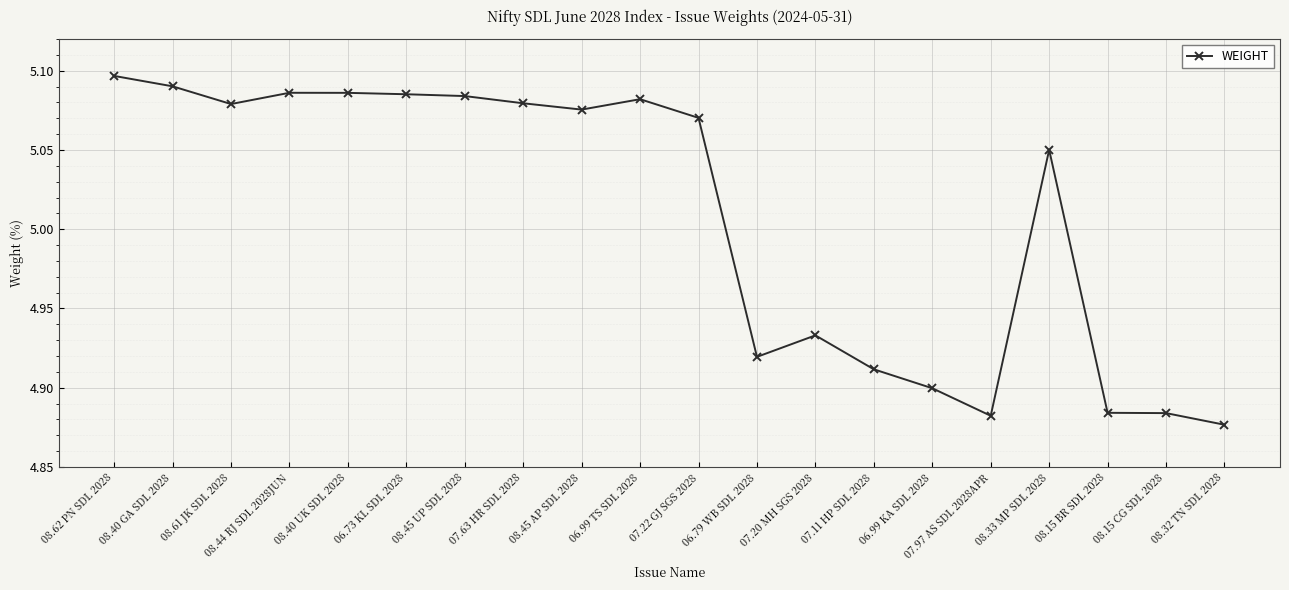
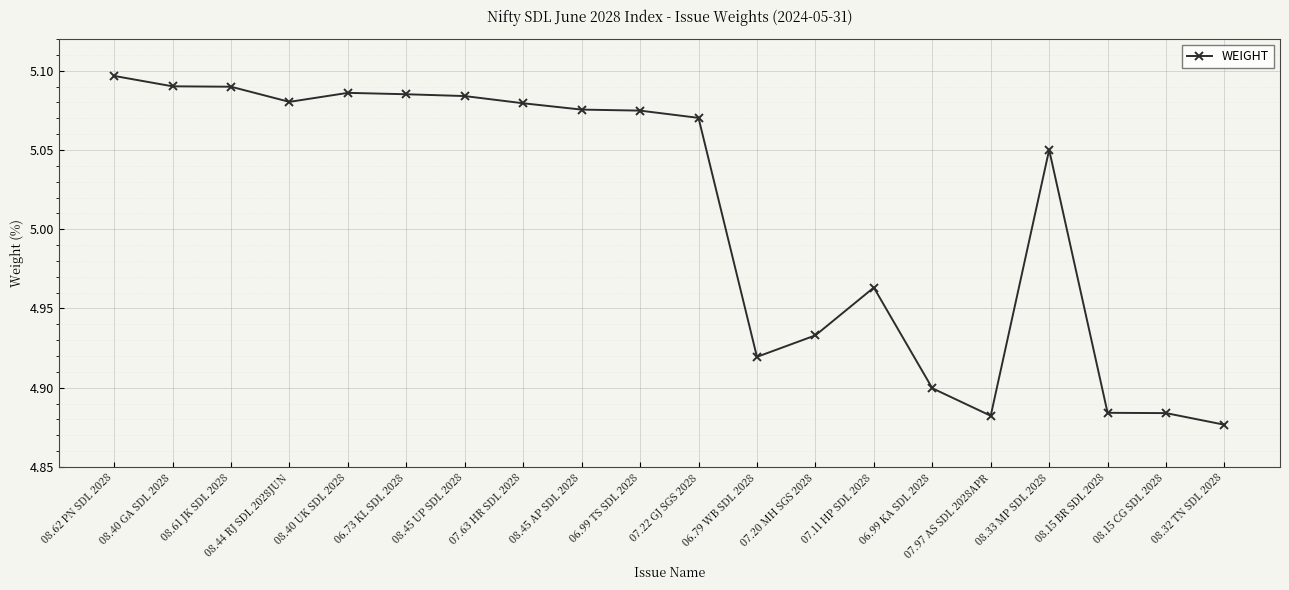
  {
    "08.62 PN SDL 2028": 5.097,
    "08.40 GA SDL 2028": 5.090,
-   "08.61 JK SDL 2028": 5.079,
-   "08.44 RJ SDL 2028JUN": 5.086,
+   "08.61 JK SDL 2028": 5.090,
+   "08.44 RJ SDL 2028JUN": 5.080,
    "08.40 UK SDL 2028": 5.086,
    "06.73 KL SDL 2028": 5.085,
    "08.45 UP SDL 2028": 5.084,
    "07.63 HR SDL 2028": 5.079,
    "08.45 AP SDL 2028": 5.075,
-   "06.99 TS SDL 2028": 5.082,
+   "06.99 TS SDL 2028": 5.075,
    "07.22 GJ SGS 2028": 5.070,
    "06.79 WB SDL 2028": 4.919,
    "07.20 MH SGS 2028": 4.933,
-   "07.11 HP SDL 2028": 4.912,
+   "07.11 HP SDL 2028": 4.963,
    "06.99 KA SDL 2028": 4.900,
    "07.97 AS SDL 2028APR": 4.882,
    "08.33 MP SDL 2028": 5.050,
    "08.15 BR SDL 2028": 4.884,
    "08.15 CG SDL 2028": 4.884,
    "08.32 TN SDL 2028": 4.877
  }
